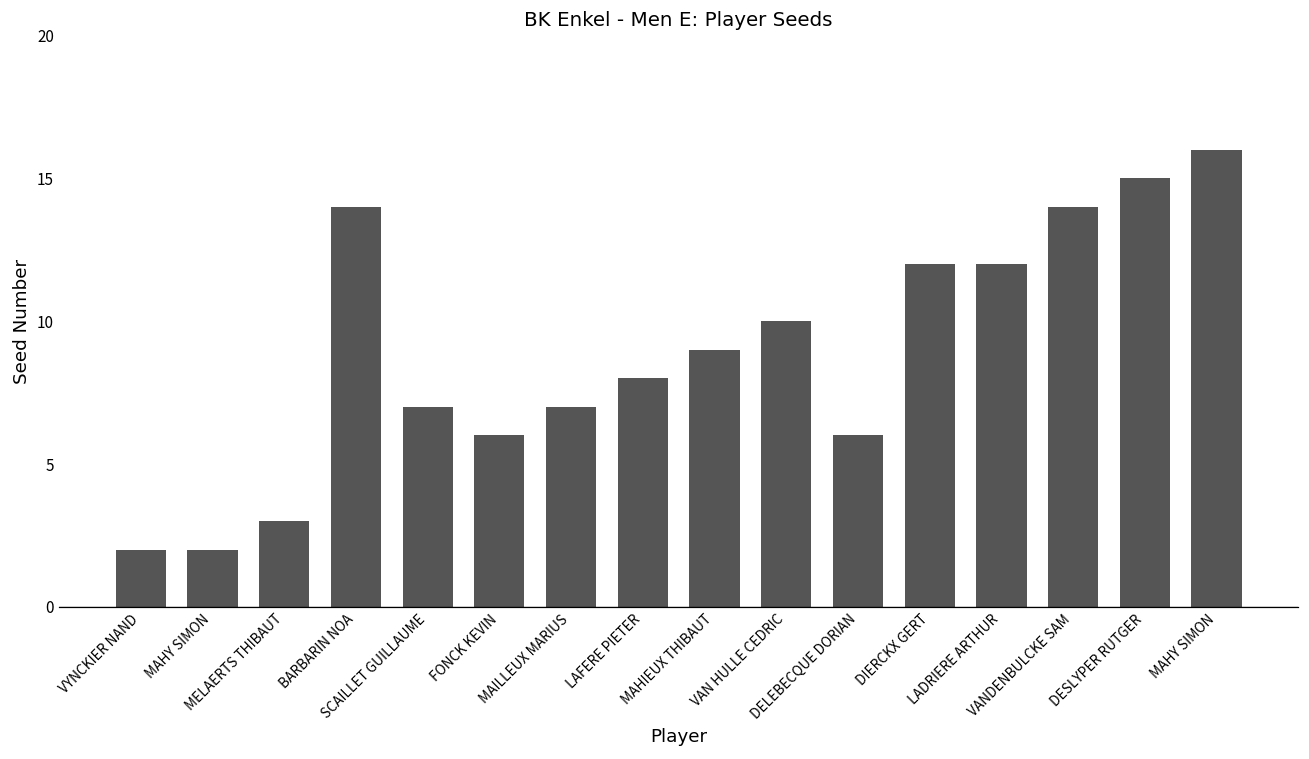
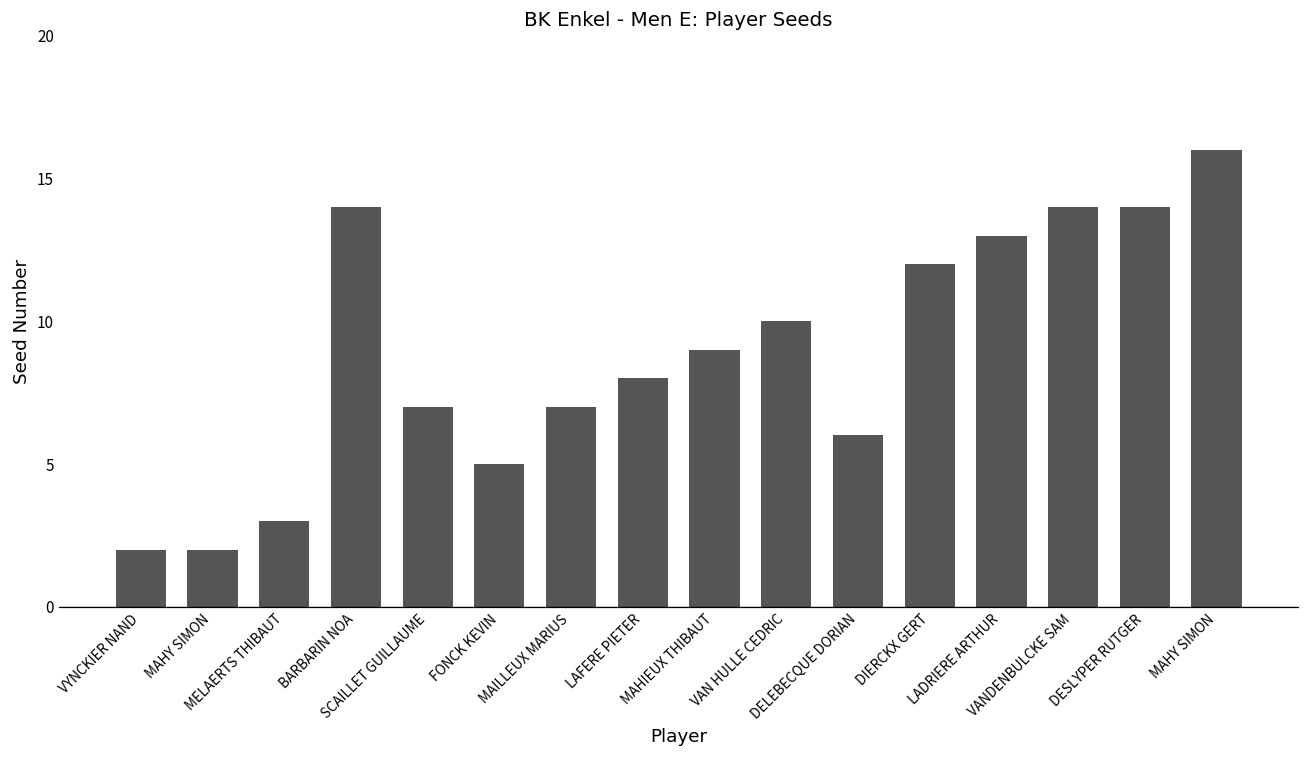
  {
    "VYNCKIER NAND": 2,
    "MELAERTS THIBAUT": 3,
    "BARBARIN NOA": 14,
    "SCAILLET GUILLAUME": 7,
-   "FONCK KEVIN": 6,
+   "FONCK KEVIN": 5,
    "MAILLEUX MARIUS": 7,
    "LAFERE PIETER": 8,
    "MAHIEUX THIBAUT": 9,
    "VAN HULLE CEDRIC": 10,
    "DELEBECQUE DORIAN": 6,
    "DIERCKX GERT": 12,
-   "LADRIERE ARTHUR": 12,
+   "LADRIERE ARTHUR": 13,
    "VANDENBULCKE SAM": 14,
-   "DESLYPER RUTGER": 15
+   "DESLYPER RUTGER": 14
  }
